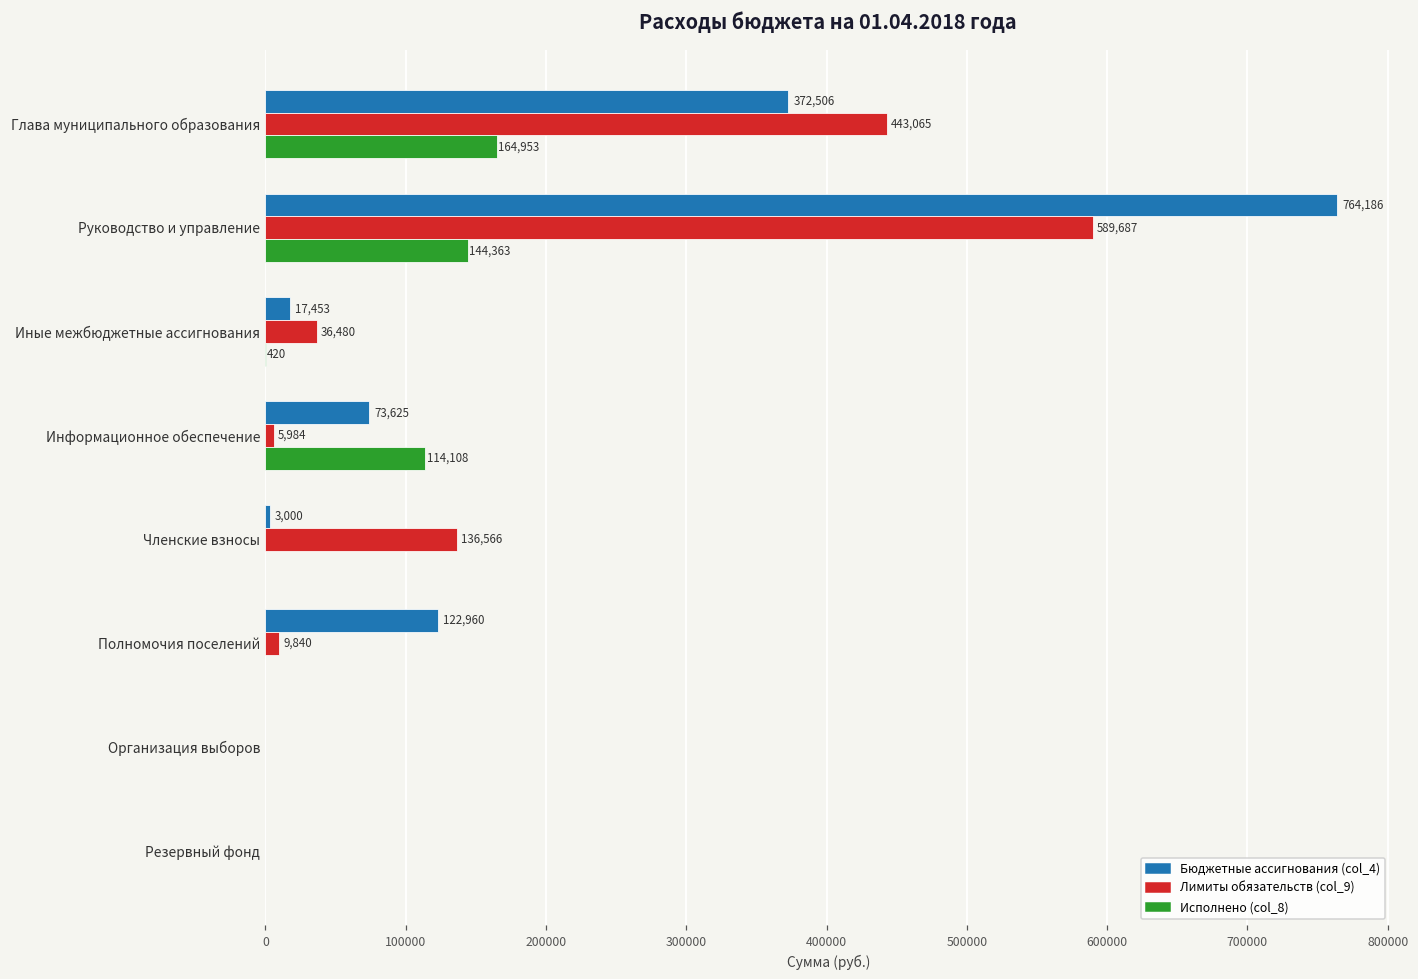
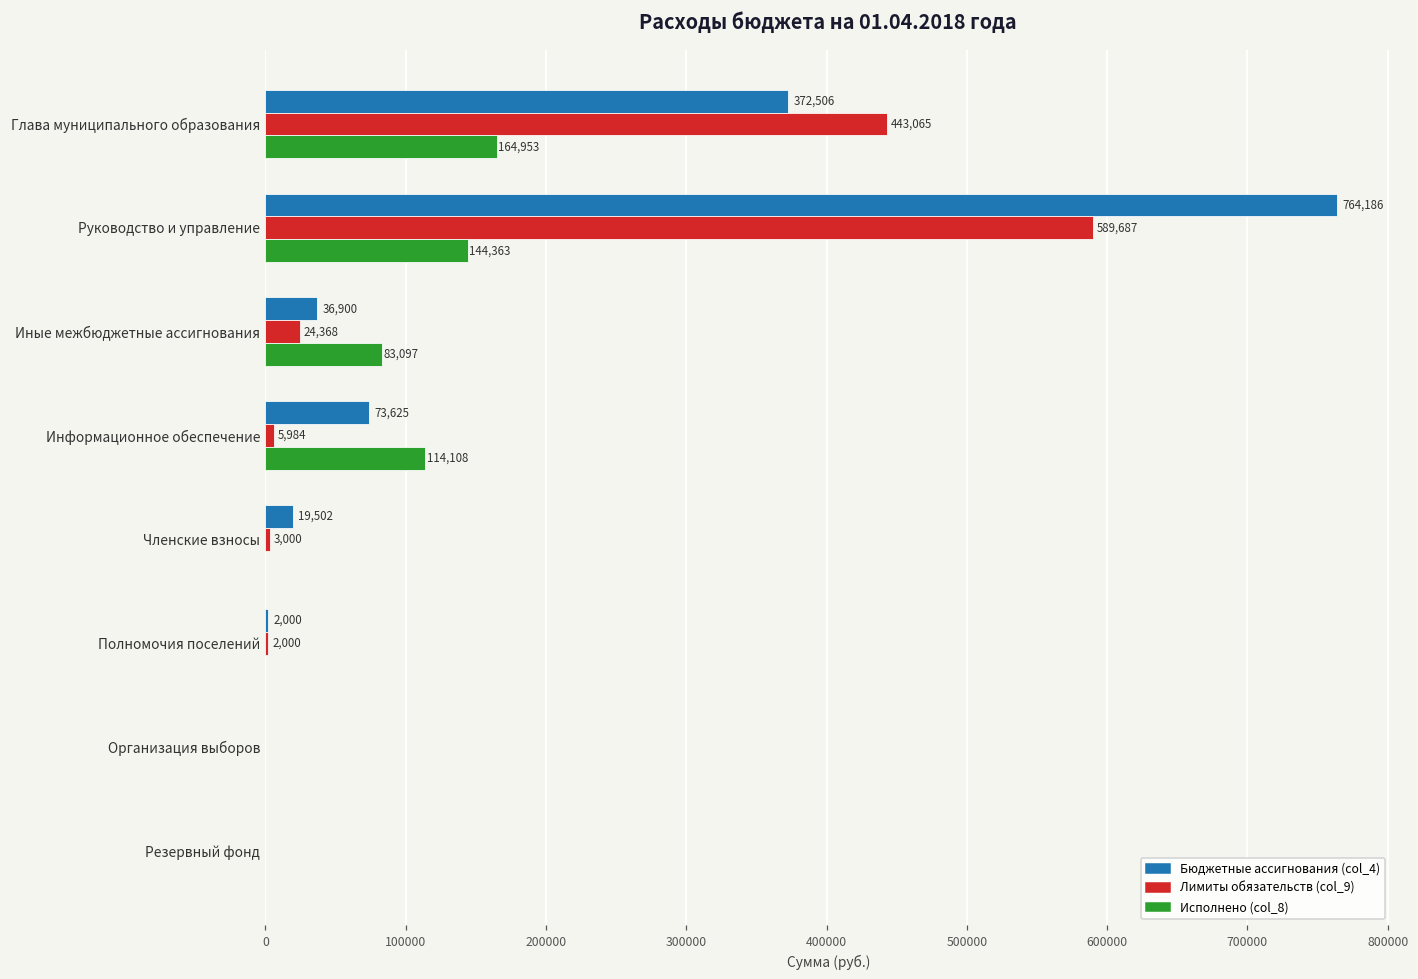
  {
    "Бюджетные ассигнования (col_4)": {
      "Глава муниципального образования": "372,506",
      "Руководство и управление": "764,186",
-     "Иные межбюджетные ассигнования": "17,453",
+     "Иные межбюджетные ассигнования": "36,900",
      "Информационное обеспечение": "73,625",
-     "Членские взносы": "3,000",
-     "Полномочия поселений": "122,960"
+     "Членские взносы": "19,502",
+     "Полномочия поселений": "2,000"
    },
    "Лимиты обязательств (col_9)": {
      "Глава муниципального образования": "443,065",
      "Руководство и управление": "589,687",
-     "Иные межбюджетные ассигнования": "36,480",
-     "Членские взносы": "136,566",
-     "Полномочия поселений": "9,840"
+     "Иные межбюджетные ассигнования": "24,368",
+     "Членские взносы": "3,000",
+     "Полномочия поселений": "2,000"
    },
    "Исполнено (col_8)": {
      "Глава муниципального образования": "164,953",
      "Руководство и управление": "144,363",
-     "Иные межбюджетные ассигнования": "420"
+     "Иные межбюджетные ассигнования": "83,097"
    }
  }
